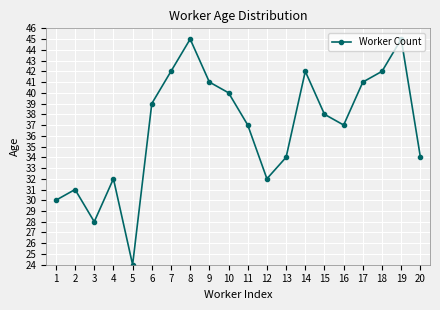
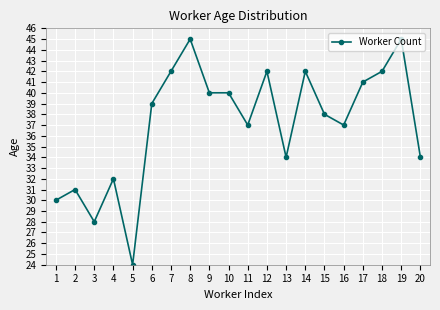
  {
    "1": 30,
    "2": 31,
    "3": 28,
    "4": 32,
    "5": 24,
    "6": 39,
    "7": 42,
    "8": 45,
-   "9": 41,
+   "9": 40,
    "10": 40,
    "11": 37,
-   "12": 32,
+   "12": 42,
    "13": 34,
    "14": 42,
    "15": 38,
    "16": 37,
    "17": 41,
    "18": 42,
    "20": 34
  }
